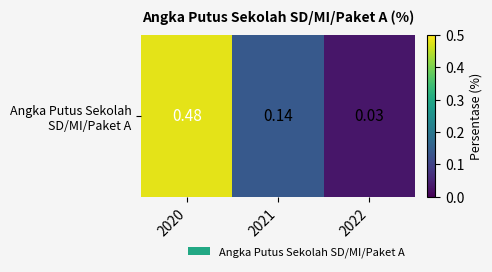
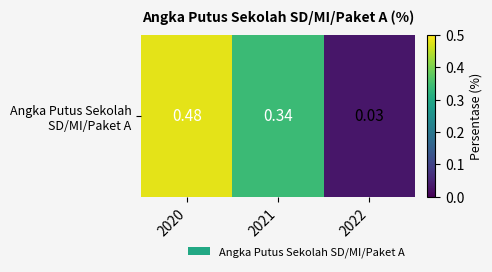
  {
    "Angka Putus Sekolah SD/MI/Paket A": {
      "2020": 0.48,
-     "2021": 0.14,
+     "2021": 0.34,
      "2022": 0.03
    }
  }
